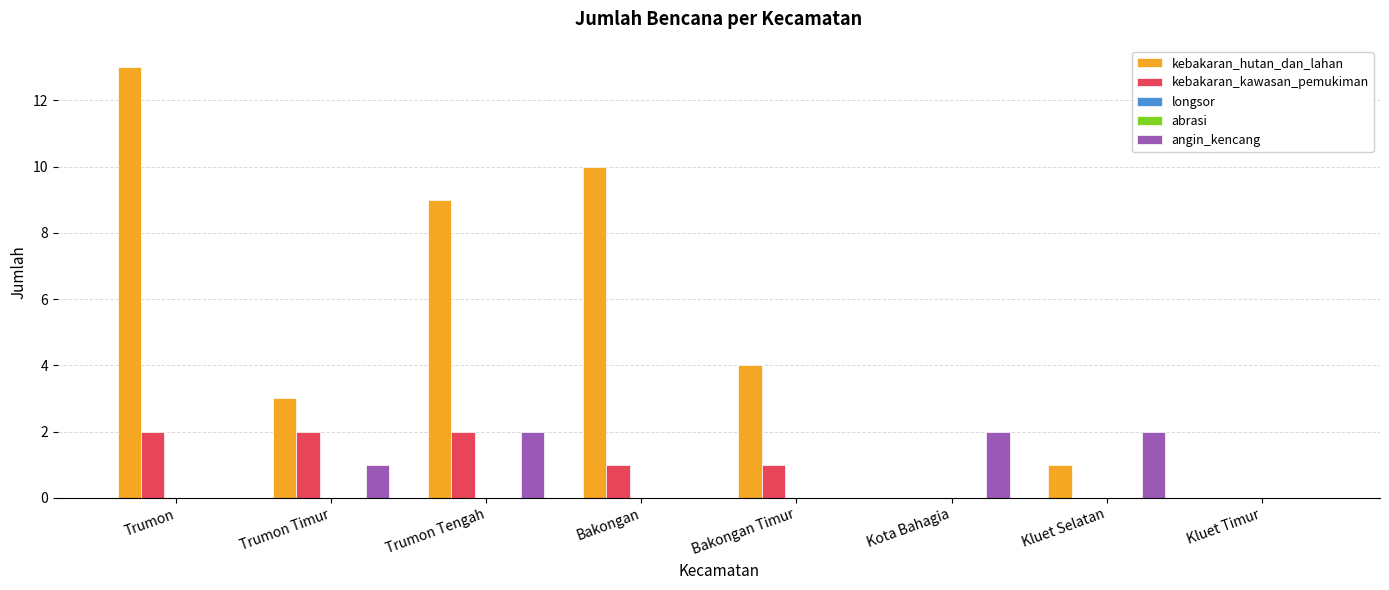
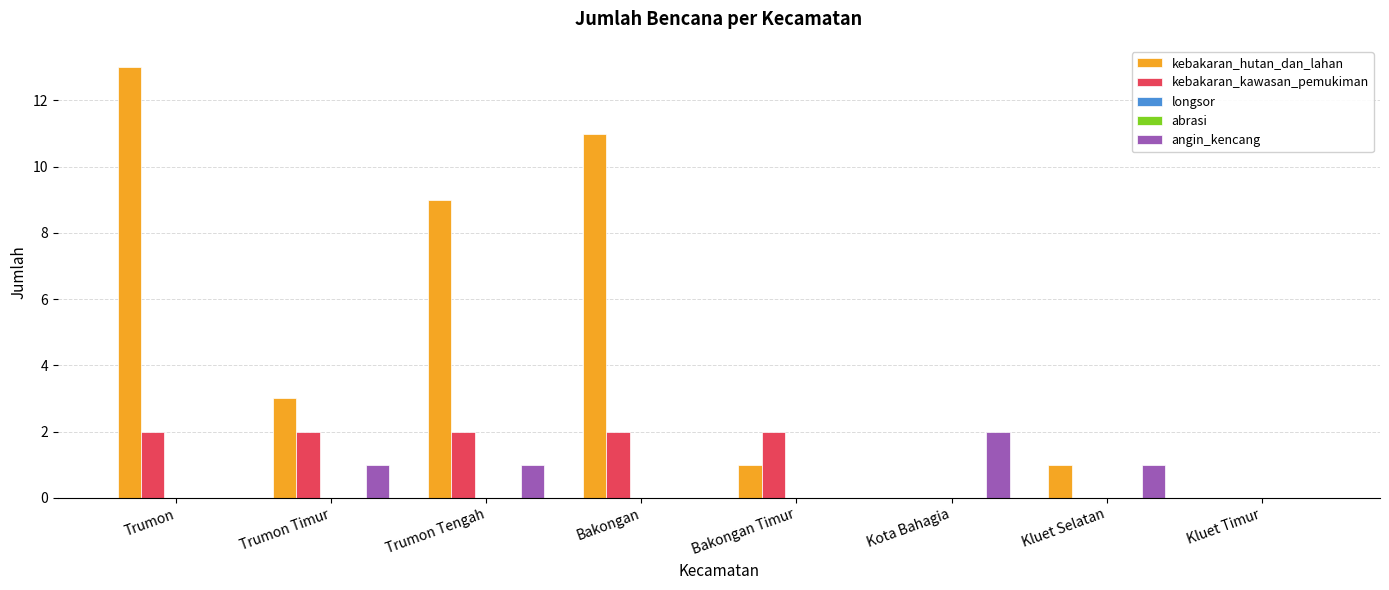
  {
    "kebakaran_hutan_dan_lahan": {
      "Trumon": 13,
      "Trumon Timur": 3,
      "Trumon Tengah": 9,
-     "Bakongan": 10,
-     "Bakongan Timur": 4,
+     "Bakongan": 11,
+     "Bakongan Timur": 1,
      "Kota Bahagia": 0,
      "Kluet Selatan": 1,
      "Kluet Timur": 0
    },
    "kebakaran_kawasan_pemukiman": {
      "Trumon": 2,
      "Trumon Timur": 2,
      "Trumon Tengah": 2,
-     "Bakongan": 1,
-     "Bakongan Timur": 1,
+     "Bakongan": 2,
+     "Bakongan Timur": 2,
      "Kota Bahagia": 0,
      "Kluet Selatan": 0,
      "Kluet Timur": 0
    },
    "longsor": {
      "Trumon": 0,
      "Trumon Timur": 0,
      "Trumon Tengah": 0,
      "Bakongan": 0,
      "Bakongan Timur": 0,
      "Kota Bahagia": 0,
      "Kluet Selatan": 0,
      "Kluet Timur": 0
    },
    "abrasi": {
      "Trumon": 0,
      "Trumon Timur": 0,
      "Trumon Tengah": 0,
      "Bakongan": 0,
      "Bakongan Timur": 0,
      "Kota Bahagia": 0,
      "Kluet Selatan": 0,
      "Kluet Timur": 0
    },
    "angin_kencang": {
      "Trumon": 0,
      "Trumon Timur": 1,
-     "Trumon Tengah": 2,
+     "Trumon Tengah": 1,
      "Bakongan": 0,
      "Bakongan Timur": 0,
      "Kota Bahagia": 2,
-     "Kluet Selatan": 2,
+     "Kluet Selatan": 1,
      "Kluet Timur": 0
    }
  }
